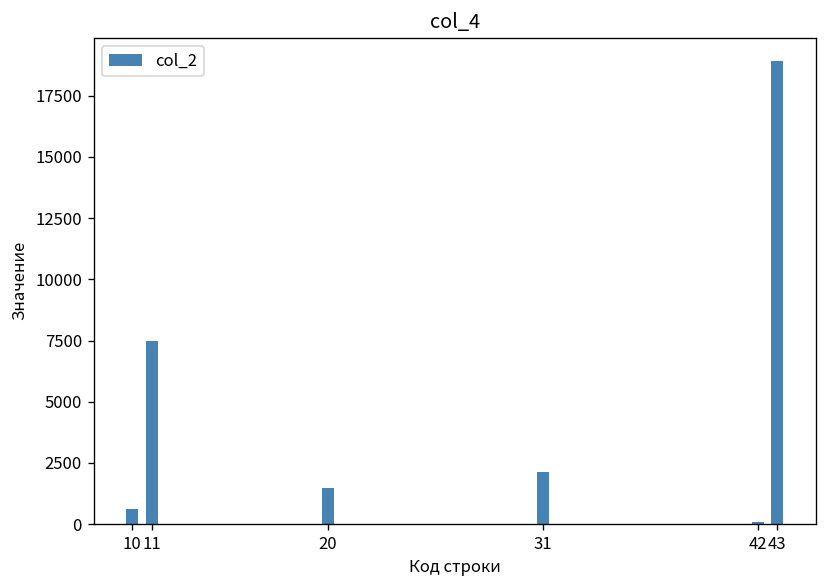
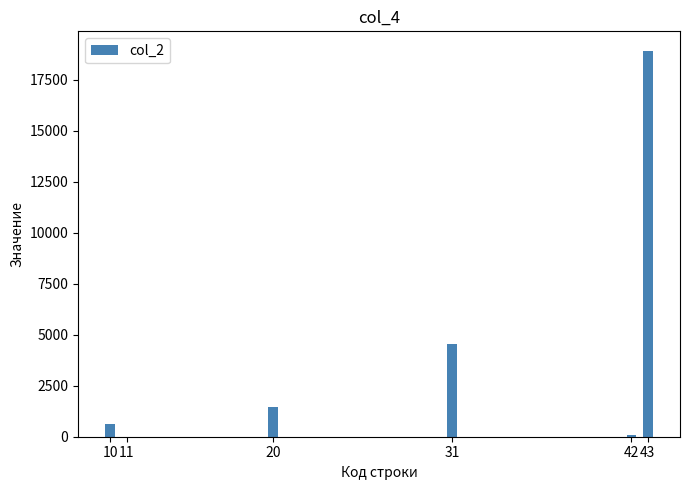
  {
    "10": 600,
-   "11": 7500,
+   "11": 0,
    "20": 1500,
-   "31": 2100,
+   "31": 4600,
    "43": 18900
  }
